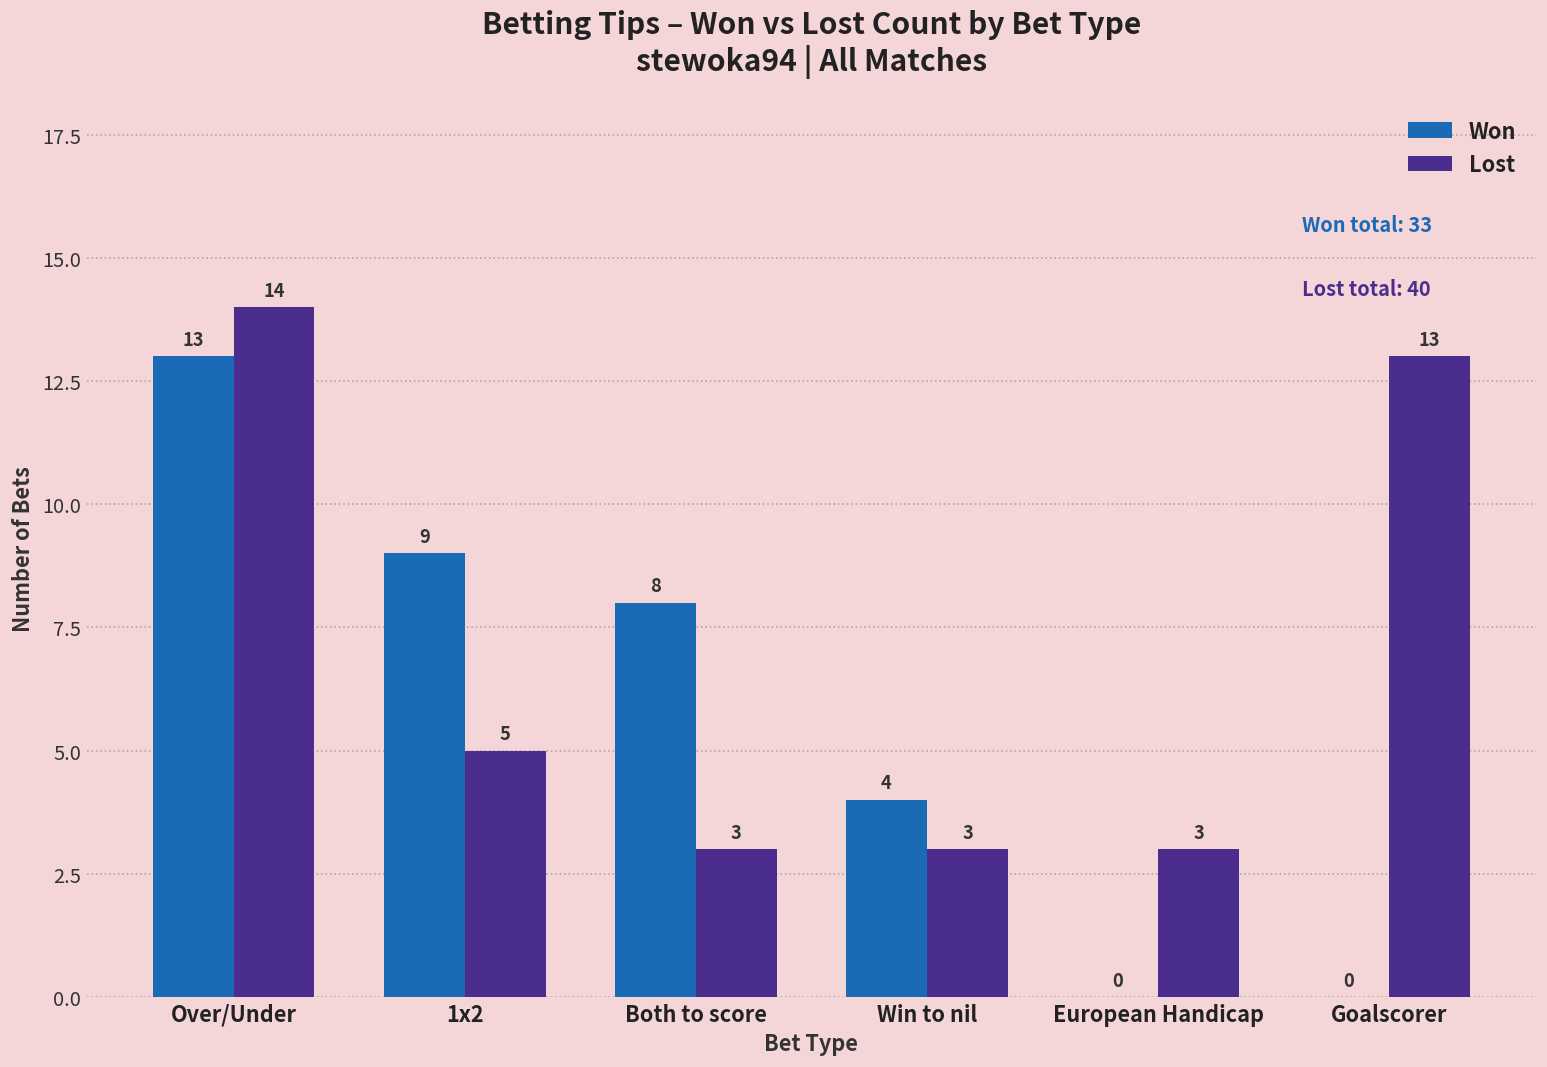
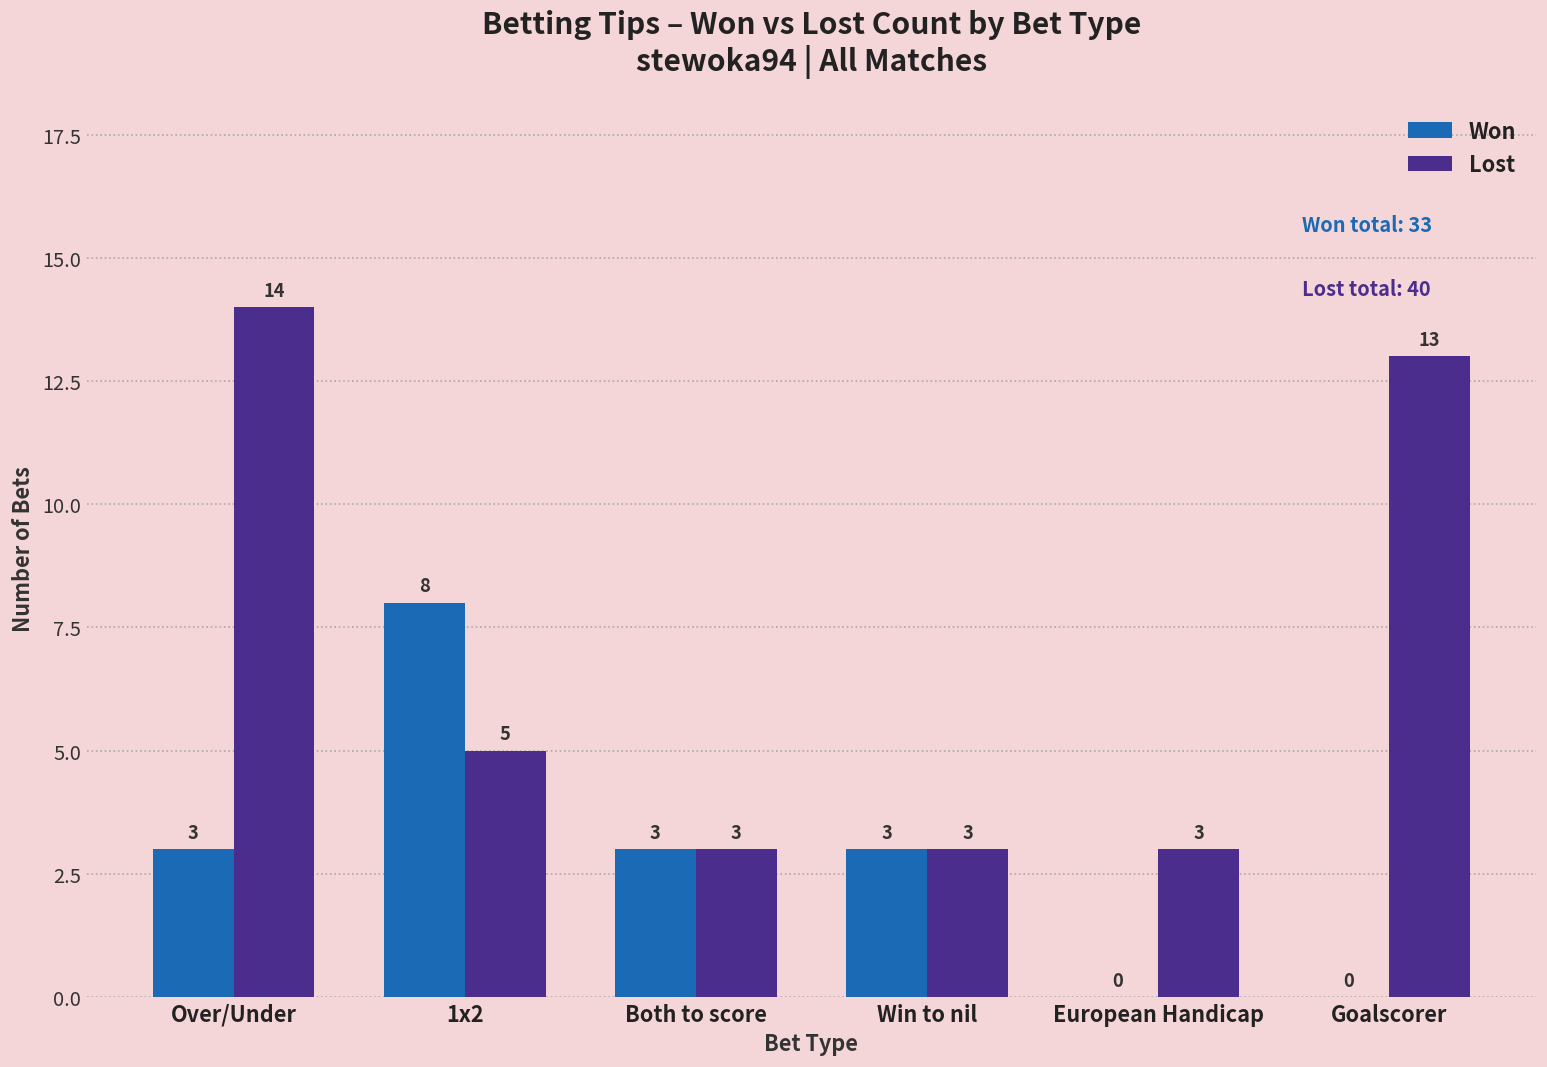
  {
    "Won": {
-     "Over/Under": 13,
-     "1x2": 9,
-     "Both to score": 8,
-     "Win to nil": 4,
+     "Over/Under": 3,
+     "1x2": 8,
+     "Both to score": 3,
+     "Win to nil": 3,
      "European Handicap": 0,
      "Goalscorer": 0
    },
    "Lost": {
      "Over/Under": 14,
      "1x2": 5,
      "Both to score": 3,
      "Win to nil": 3,
      "European Handicap": 3,
      "Goalscorer": 13
    }
  }
